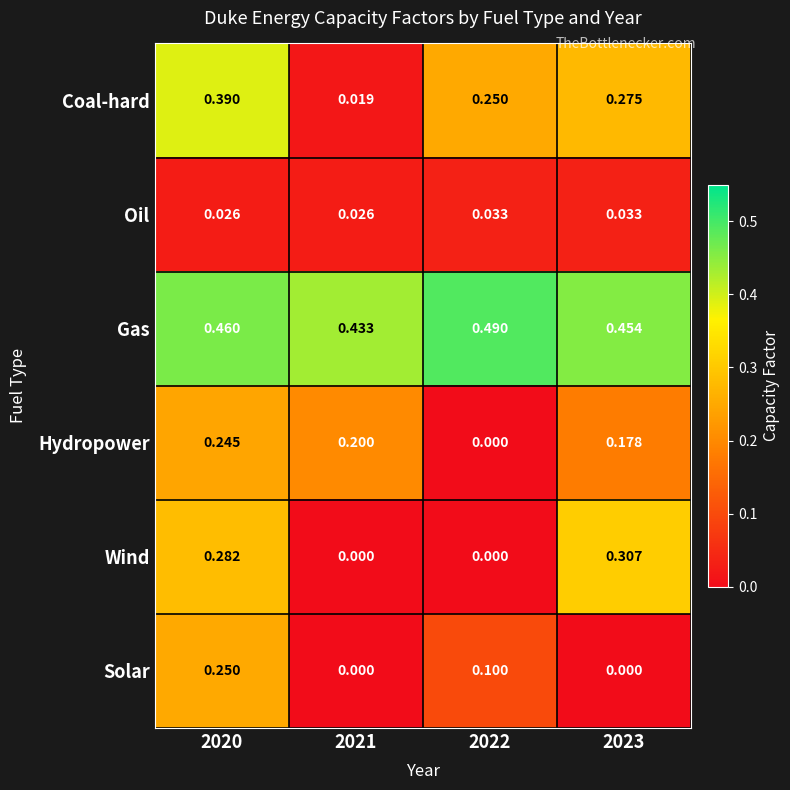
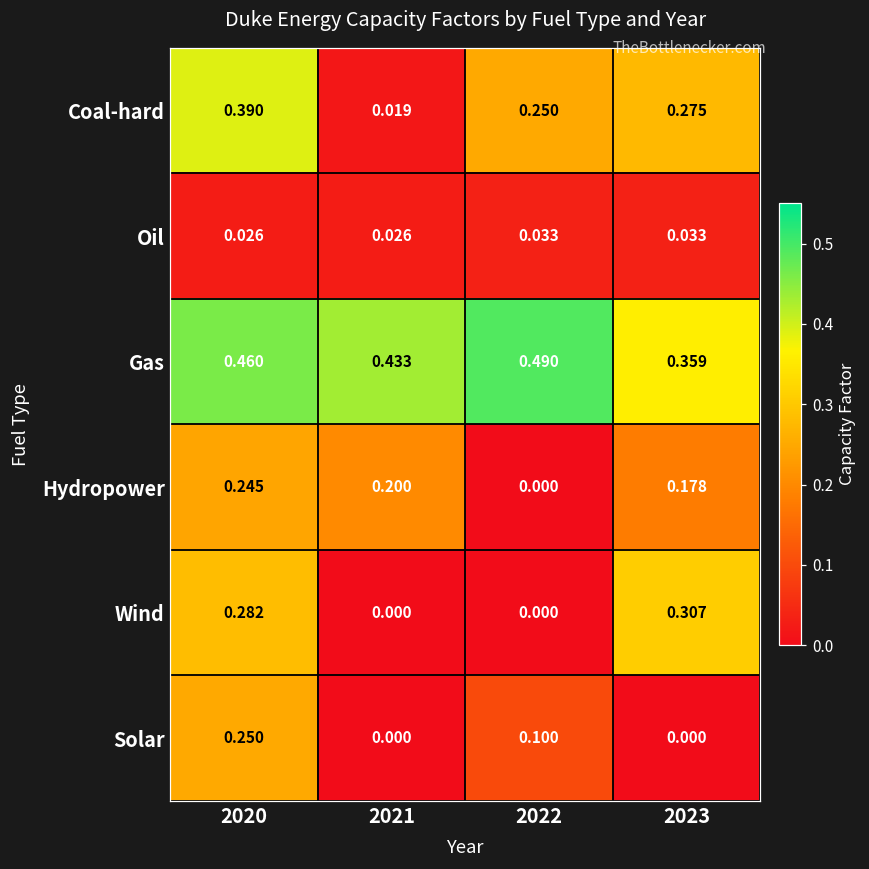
  {
    "Coal-hard": {
      "2020": 0.390,
      "2021": 0.019,
      "2022": 0.250
    },
    "Oil": {
      "2020": 0.026,
      "2021": 0.026,
      "2022": 0.033,
      "2023": 0.033
    },
    "Gas": {
      "2020": 0.460,
      "2021": 0.433,
      "2022": 0.490,
-     "2023": 0.454
+     "2023": 0.359
    },
    "Hydropower": {
      "2020": 0.245,
      "2021": 0.200,
      "2022": 0.000,
      "2023": 0.178
    },
    "Wind": {
      "2020": 0.282,
      "2021": 0.000,
      "2022": 0.000,
      "2023": 0.307
    },
    "Solar": {
      "2020": 0.250,
      "2021": 0.000,
      "2022": 0.100,
      "2023": 0.000
    }
  }
